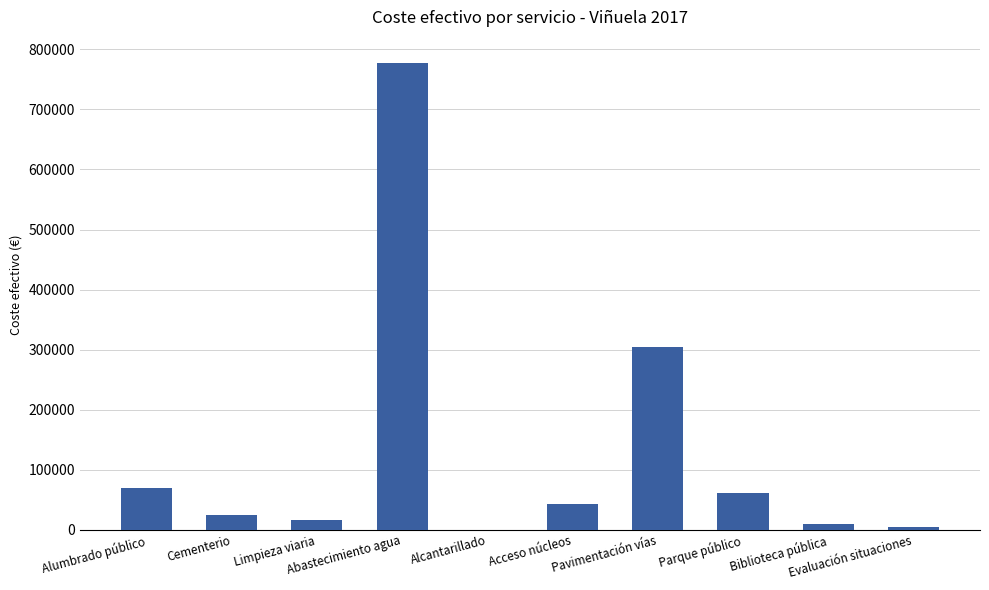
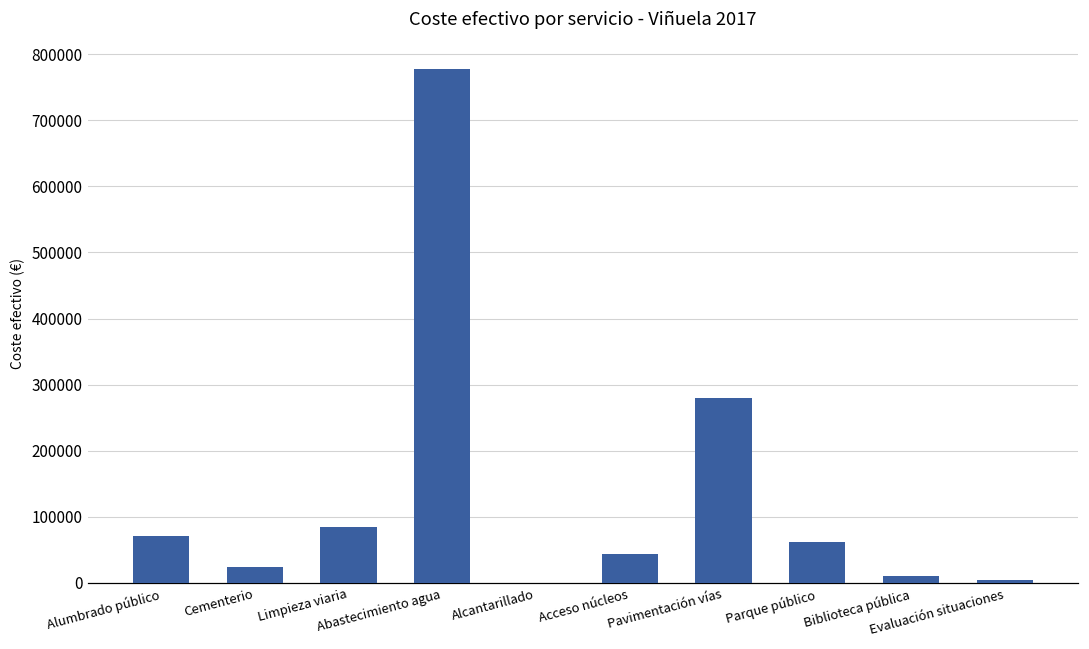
  {
    "Alumbrado público": 70000,
    "Cementerio": 20000,
-   "Limpieza viaria": 20000,
+   "Limpieza viaria": 80000,
    "Abastecimiento agua": 780000,
    "Acceso núcleos": 40000,
-   "Pavimentación vías": 300000,
+   "Pavimentación vías": 280000,
    "Parque público": 60000,
    "Biblioteca pública": 10000
  }
